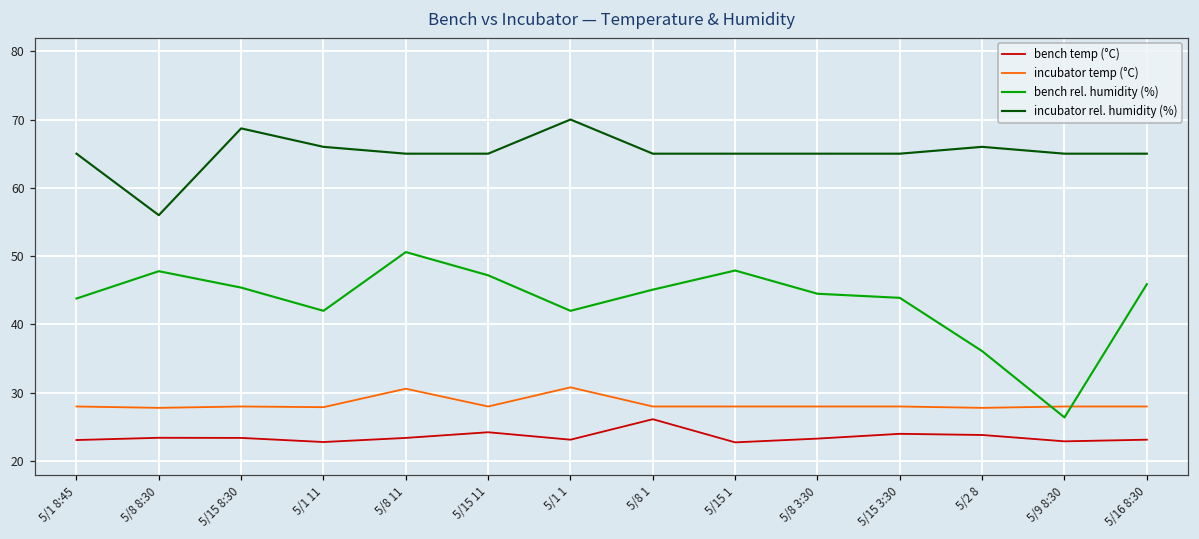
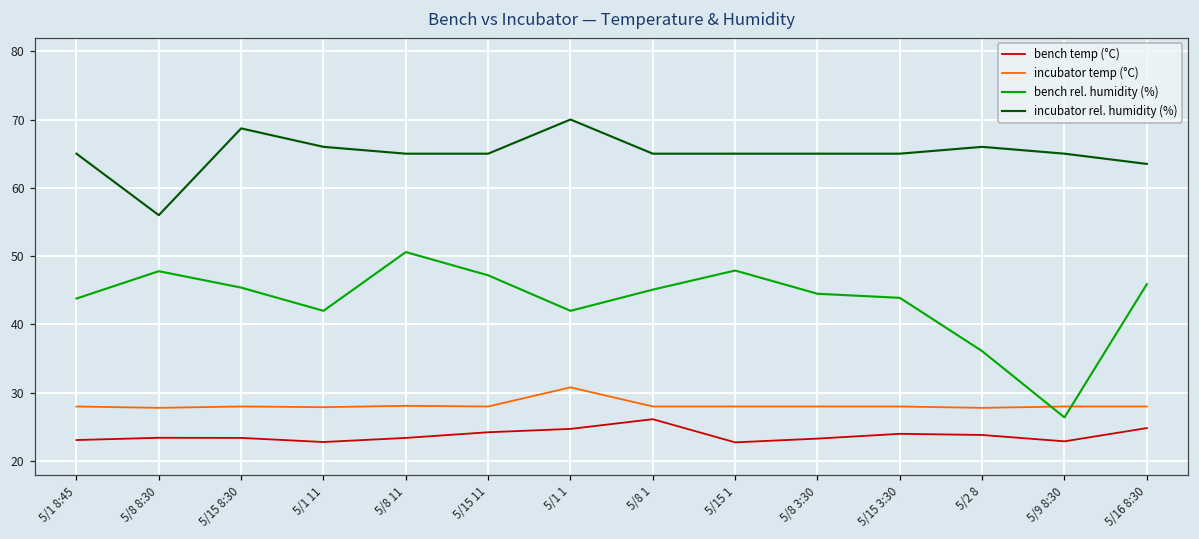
  {
    "bench temp (°C)": {
      "5/1 8:45": 23,
      "5/8 8:30": 23,
      "5/15 8:30": 23,
      "5/1 11": 23,
      "5/8 11": 23,
      "5/15 11": 24,
-     "5/1 1": 23,
+     "5/1 1": 25,
      "5/8 1": 26,
      "5/15 1": 23,
      "5/8 3:30": 23,
      "5/15 3:30": 24,
      "5/2 8": 24,
      "5/9 8:30": 23,
-     "5/16 8:30": 23
+     "5/16 8:30": 25
    },
    "incubator temp (°C)": {
      "5/1 8:45": 28,
      "5/8 8:30": 28,
      "5/15 8:30": 28,
      "5/1 11": 28,
-     "5/8 11": 31,
+     "5/8 11": 28,
      "5/15 11": 28,
      "5/1 1": 31,
      "5/8 1": 28,
      "5/15 1": 28,
      "5/8 3:30": 28,
      "5/15 3:30": 28,
      "5/2 8": 28,
      "5/9 8:30": 28,
      "5/16 8:30": 28
    },
    "bench rel. humidity (%)": {
      "5/1 8:45": 44,
      "5/8 8:30": 48,
      "5/15 8:30": 45,
      "5/1 11": 42,
      "5/8 11": 51,
      "5/15 11": 47,
      "5/1 1": 42,
      "5/8 1": 45,
      "5/15 1": 48,
      "5/8 3:30": 45,
      "5/15 3:30": 44,
      "5/2 8": 36,
      "5/9 8:30": 26,
      "5/16 8:30": 46
    },
    "incubator rel. humidity (%)": {
      "5/1 8:45": 65,
      "5/8 8:30": 56,
      "5/15 8:30": 69,
      "5/1 11": 66,
      "5/8 11": 65,
      "5/15 11": 65,
      "5/1 1": 70,
      "5/8 1": 65,
      "5/15 1": 65,
      "5/8 3:30": 65,
      "5/15 3:30": 65,
      "5/2 8": 66,
      "5/9 8:30": 65,
-     "5/16 8:30": 65
+     "5/16 8:30": 64
    }
  }
